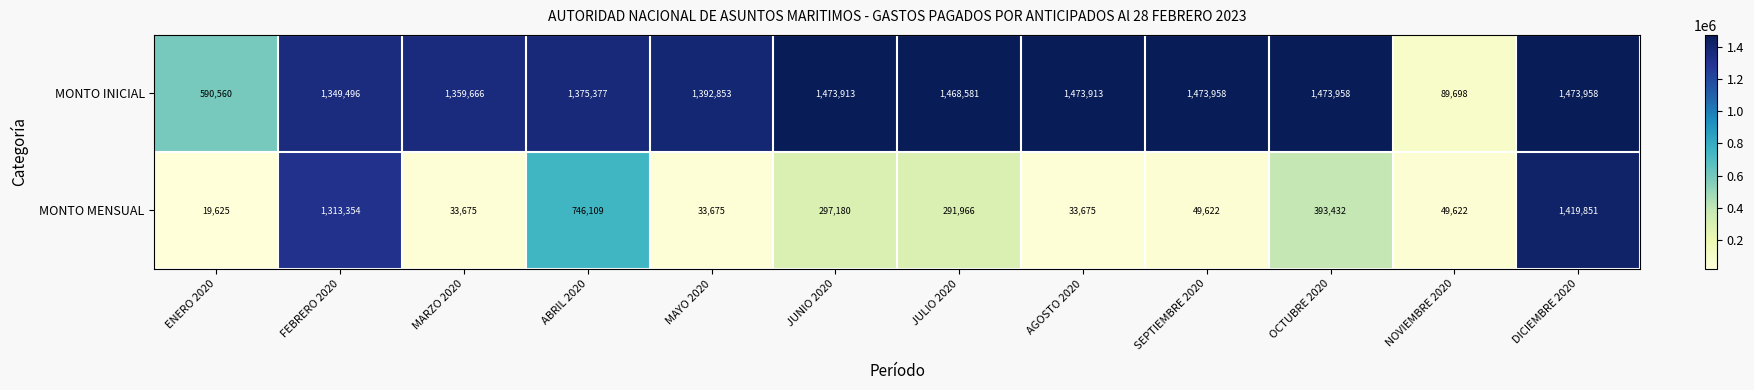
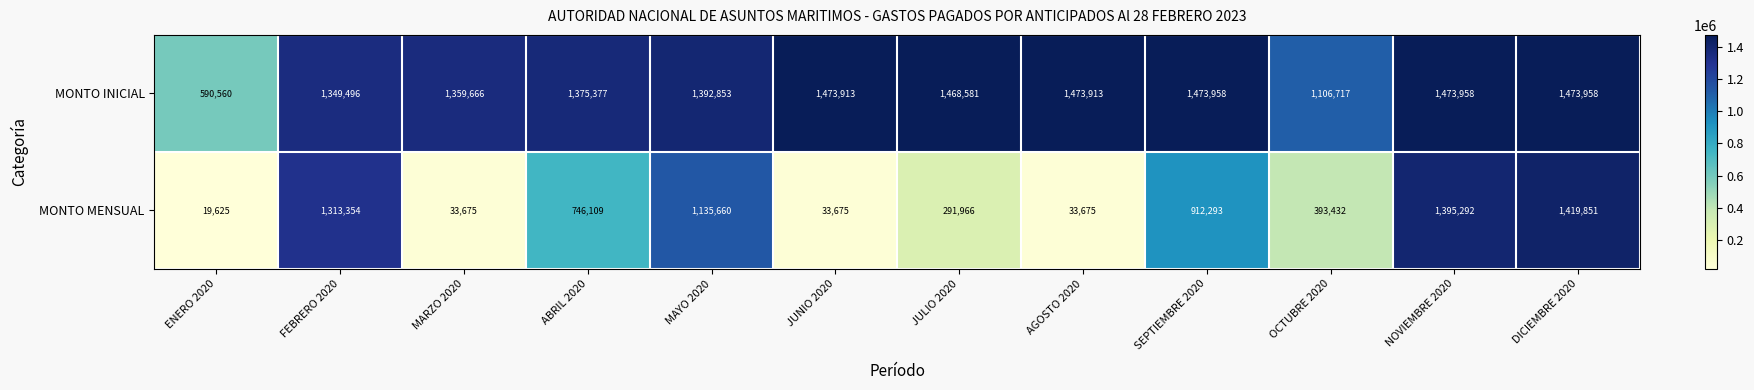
  {
    "MONTO INICIAL": {
      "ENERO 2020": "590,560",
      "FEBRERO 2020": "1,349,496",
      "MARZO 2020": "1,359,666",
      "ABRIL 2020": "1,375,377",
      "MAYO 2020": "1,392,853",
      "JUNIO 2020": "1,473,913",
      "JULIO 2020": "1,468,581",
      "AGOSTO 2020": "1,473,913",
      "SEPTIEMBRE 2020": "1,473,958",
-     "OCTUBRE 2020": "1,473,958",
-     "NOVIEMBRE 2020": "89,698",
+     "OCTUBRE 2020": "1,106,717",
+     "NOVIEMBRE 2020": "1,473,958",
      "DICIEMBRE 2020": "1,473,958"
    },
    "MONTO MENSUAL": {
      "ENERO 2020": "19,625",
      "FEBRERO 2020": "1,313,354",
      "MARZO 2020": "33,675",
      "ABRIL 2020": "746,109",
-     "MAYO 2020": "33,675",
-     "JUNIO 2020": "297,180",
+     "MAYO 2020": "1,135,660",
+     "JUNIO 2020": "33,675",
      "JULIO 2020": "291,966",
      "AGOSTO 2020": "33,675",
-     "SEPTIEMBRE 2020": "49,622",
+     "SEPTIEMBRE 2020": "912,293",
      "OCTUBRE 2020": "393,432",
-     "NOVIEMBRE 2020": "49,622",
+     "NOVIEMBRE 2020": "1,395,292",
      "DICIEMBRE 2020": "1,419,851"
    }
  }
